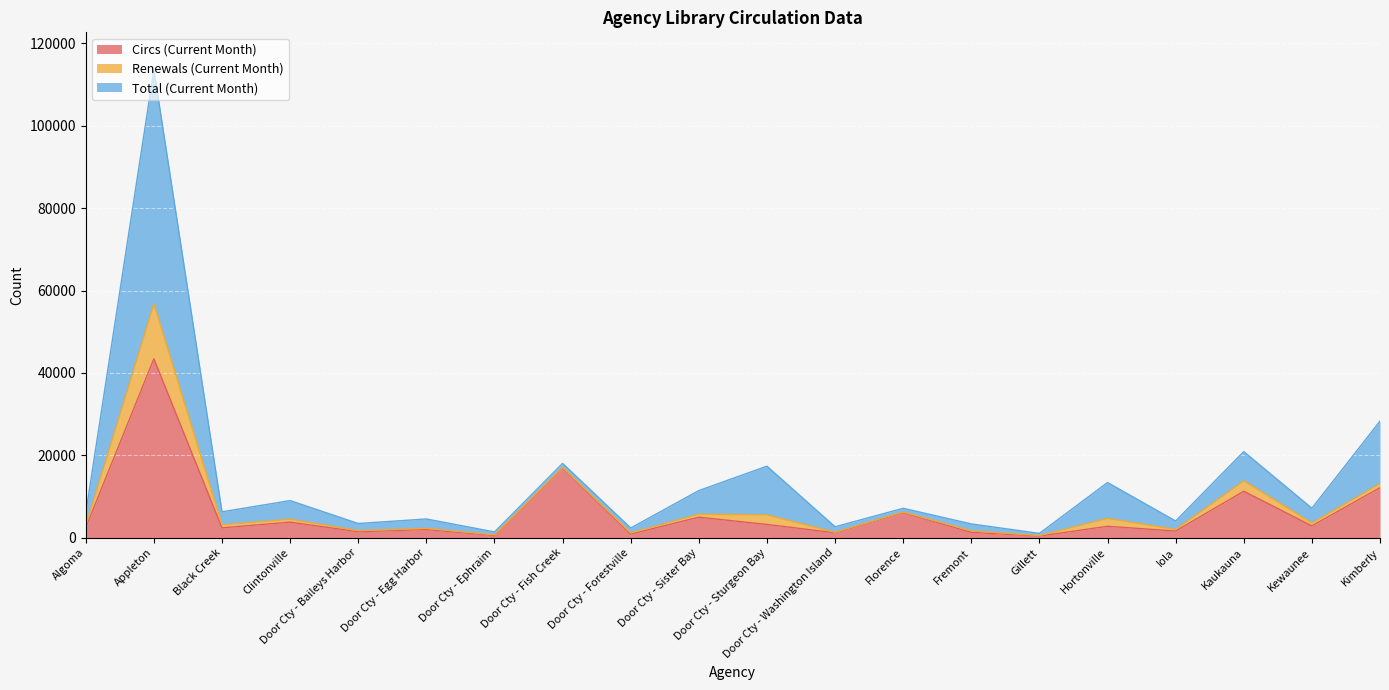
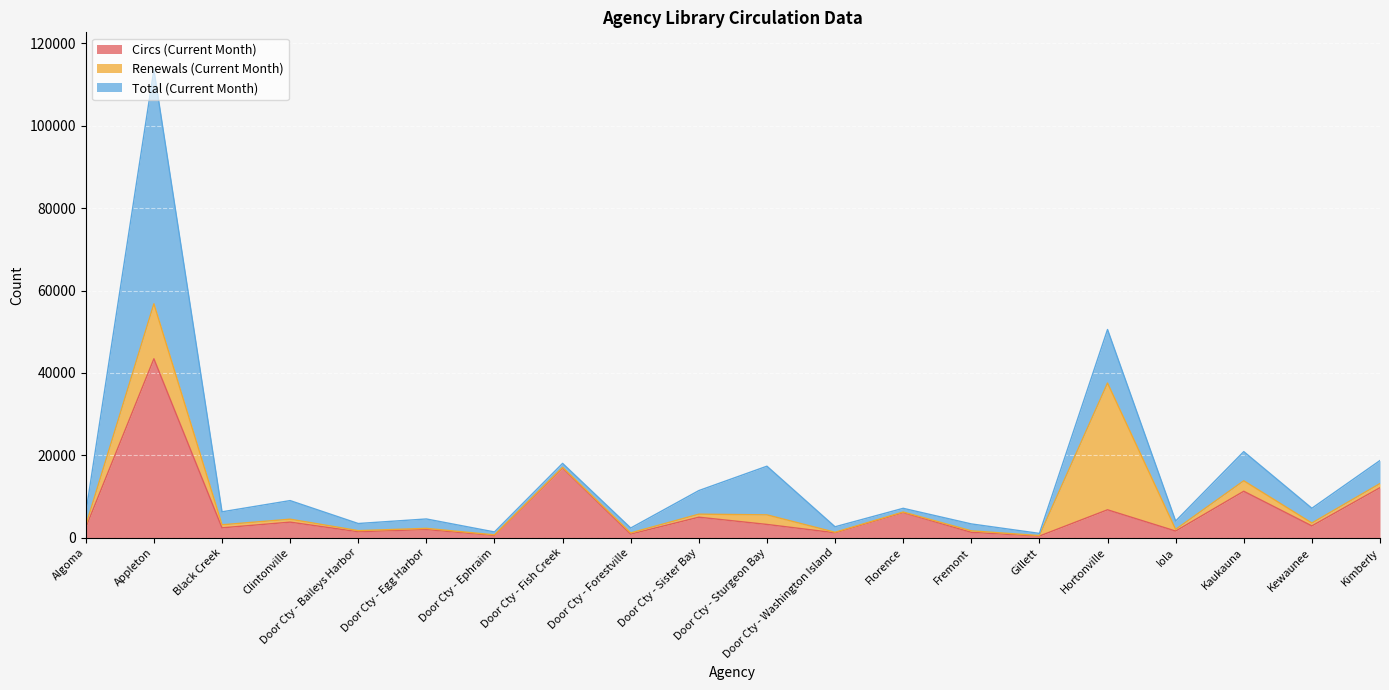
  {
    "Circs (Current Month)": {
      "Appleton": 43000,
      "Black Creek": 2000,
      "Clintonville": 4000,
      "Door Cty - Sister Bay": 5000,
      "Door Cty - Sturgeon Bay": 3000,
-     "Hortonville": 3000,
+     "Hortonville": 7000,
      "Kaukauna": 11000,
      "Kewaunee": 3000,
      "Kimberly": 12000
    },
    "Renewals (Current Month)": {
      "Appleton": 13000,
      "Black Creek": 1000,
      "Clintonville": 1000,
      "Door Cty - Sister Bay": 1000,
      "Door Cty - Sturgeon Bay": 2000,
-     "Hortonville": 2000,
+     "Hortonville": 31000,
      "Kaukauna": 3000,
      "Kewaunee": 1000,
      "Kimberly": 1000
    },
    "Total (Current Month)": {
      "Algoma": 3000,
      "Black Creek": 3000,
      "Clintonville": 5000,
      "Door Cty - Baileys Harbor": 2000,
      "Door Cty - Egg Harbor": 2000,
      "Door Cty - Ephraim": 1000,
      "Door Cty - Fish Creek": 1000,
      "Door Cty - Forestville": 1000,
      "Door Cty - Sister Bay": 6000,
      "Door Cty - Sturgeon Bay": 12000,
      "Door Cty - Washington Island": 1000,
      "Florence": 1000,
      "Fremont": 2000,
-     "Hortonville": 9000,
+     "Hortonville": 13000,
      "Iola": 2000,
      "Kaukauna": 7000,
      "Kewaunee": 4000,
-     "Kimberly": 15000
+     "Kimberly": 6000
    }
  }
